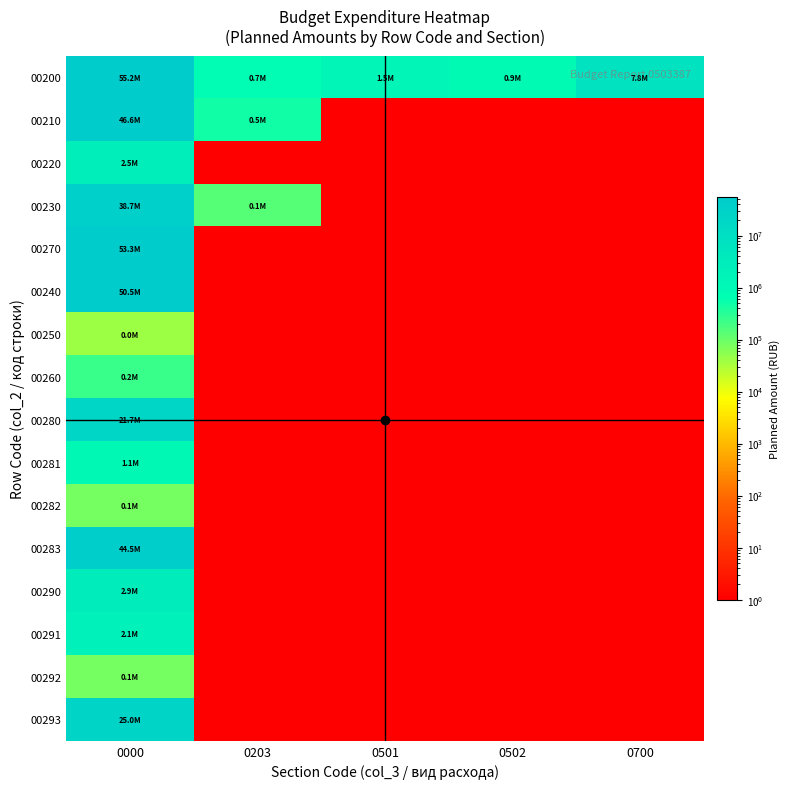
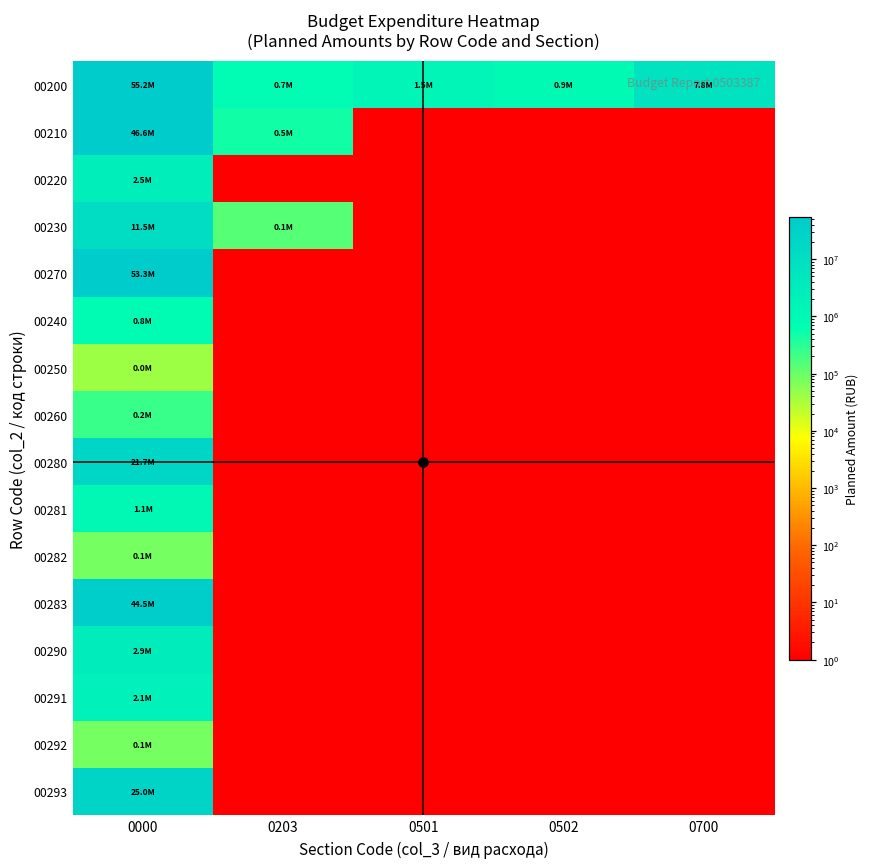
  {
    "00200": {
      "0000": "55.2M",
      "0203": "0.7M",
      "0501": "1.5M",
      "0502": "0.9M",
      "0700": "0503387"
    },
    "00210": {
      "0000": "46.6M",
      "0203": "0.5M"
    },
    "00220": {
      "0000": "2.5M"
    },
    "00230": {
-     "0000": "38.7M",
+     "0000": "11.5M",
      "0203": "0.1M"
    },
    "00270": {
      "0000": "53.3M"
    },
    "00240": {
-     "0000": "50.5M"
+     "0000": "0.8M"
    },
    "00250": {
      "0000": "0.0M"
    },
    "00260": {
      "0000": "0.2M"
    },
    "00280": {
      "0000": "21.7M"
    },
    "00281": {
      "0000": "1.1M"
    },
    "00282": {
      "0000": "0.1M"
    },
    "00283": {
      "0000": "44.5M"
    },
    "00290": {
      "0000": "2.9M"
    },
    "00291": {
      "0000": "2.1M"
    },
    "00292": {
      "0000": "0.1M"
    },
    "00293": {
      "0000": "25.0M"
    }
  }
